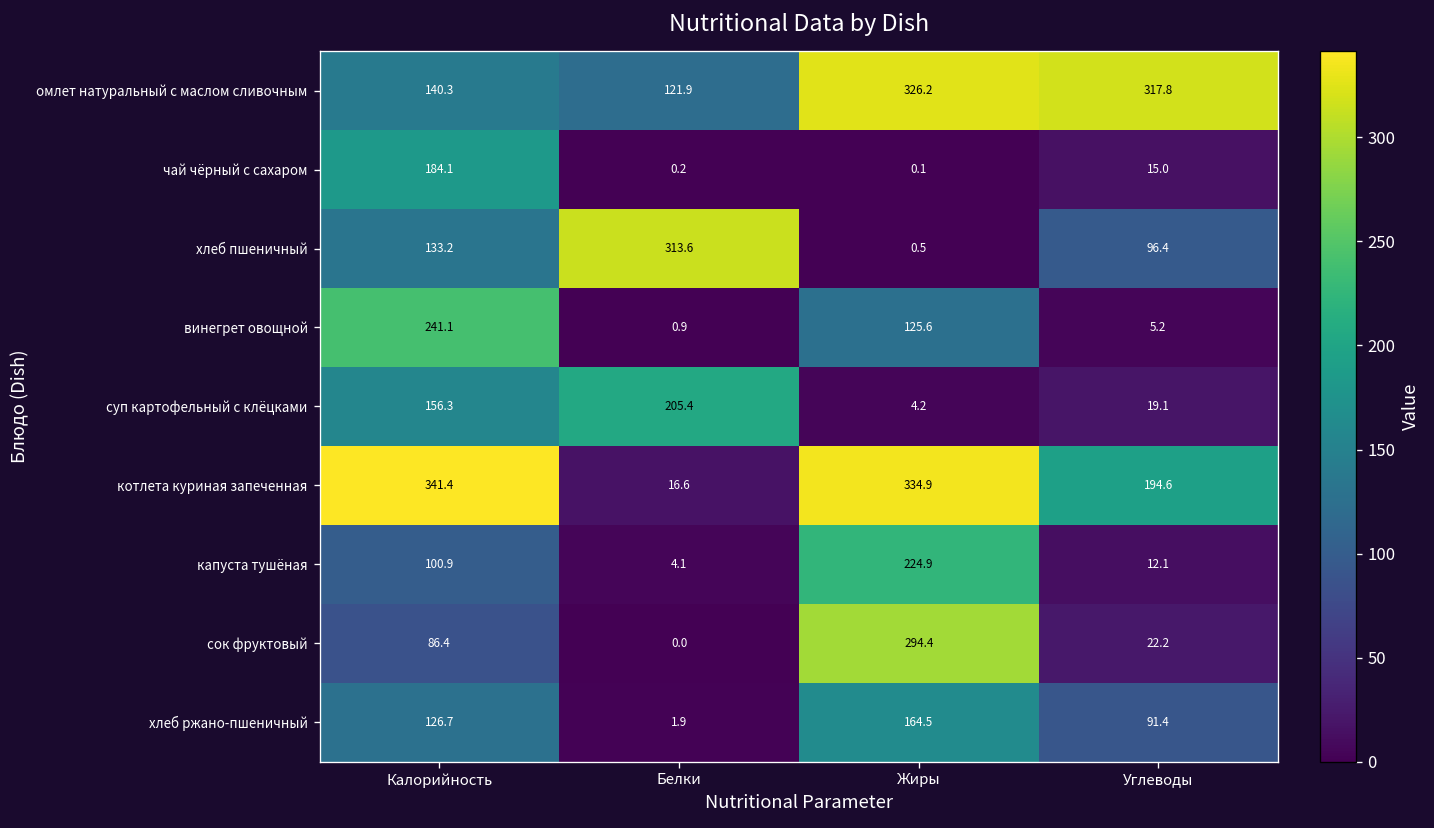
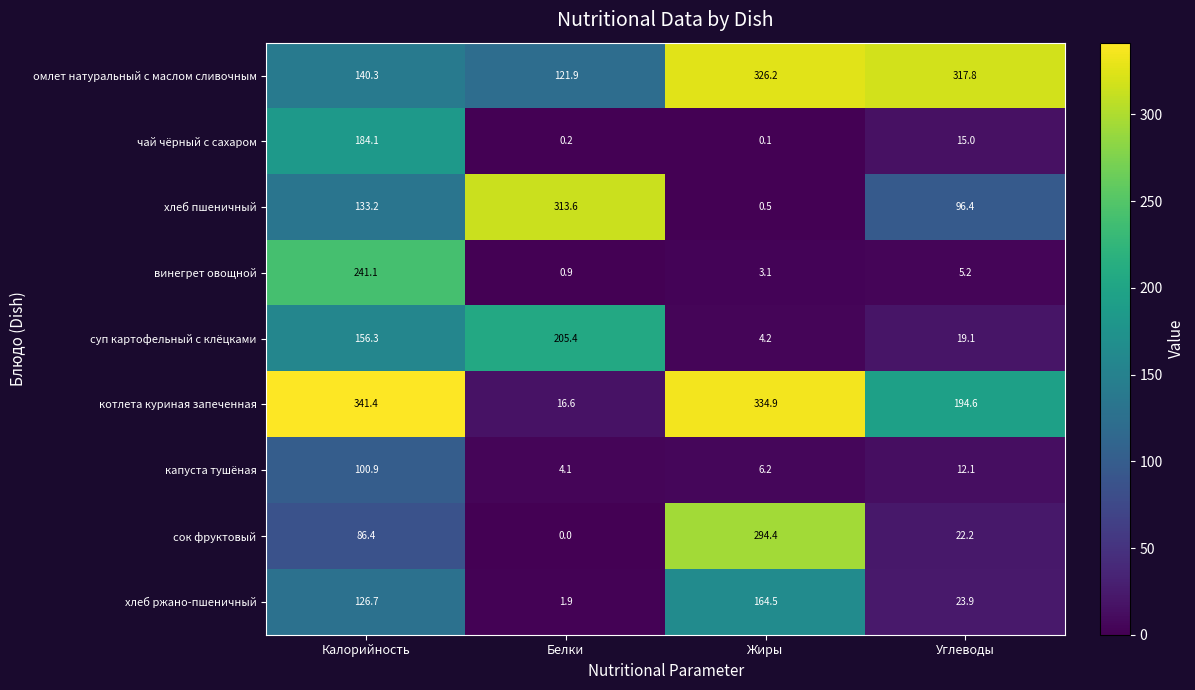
  {
    "омлет натуральный с маслом сливочным": {
      "Калорийность": 140.3,
      "Белки": 121.9,
      "Жиры": 326.2,
      "Углеводы": 317.8
    },
    "чай чёрный с сахаром": {
      "Калорийность": 184.1,
      "Белки": 0.2,
      "Жиры": 0.1,
      "Углеводы": 15.0
    },
    "хлеб пшеничный": {
      "Калорийность": 133.2,
      "Белки": 313.6,
      "Жиры": 0.5,
      "Углеводы": 96.4
    },
    "винегрет овощной": {
      "Калорийность": 241.1,
      "Белки": 0.9,
-     "Жиры": 125.6,
+     "Жиры": 3.1,
      "Углеводы": 5.2
    },
    "суп картофельный с клёцками": {
      "Калорийность": 156.3,
      "Белки": 205.4,
      "Жиры": 4.2,
      "Углеводы": 19.1
    },
    "котлета куриная запеченная": {
      "Калорийность": 341.4,
      "Белки": 16.6,
      "Жиры": 334.9,
      "Углеводы": 194.6
    },
    "капуста тушёная": {
      "Калорийность": 100.9,
      "Белки": 4.1,
-     "Жиры": 224.9,
+     "Жиры": 6.2,
      "Углеводы": 12.1
    },
    "сок фруктовый": {
      "Калорийность": 86.4,
      "Белки": 0.0,
      "Жиры": 294.4,
      "Углеводы": 22.2
    },
    "хлеб ржано-пшеничный": {
      "Калорийность": 126.7,
      "Белки": 1.9,
      "Жиры": 164.5,
-     "Углеводы": 91.4
+     "Углеводы": 23.9
    }
  }
